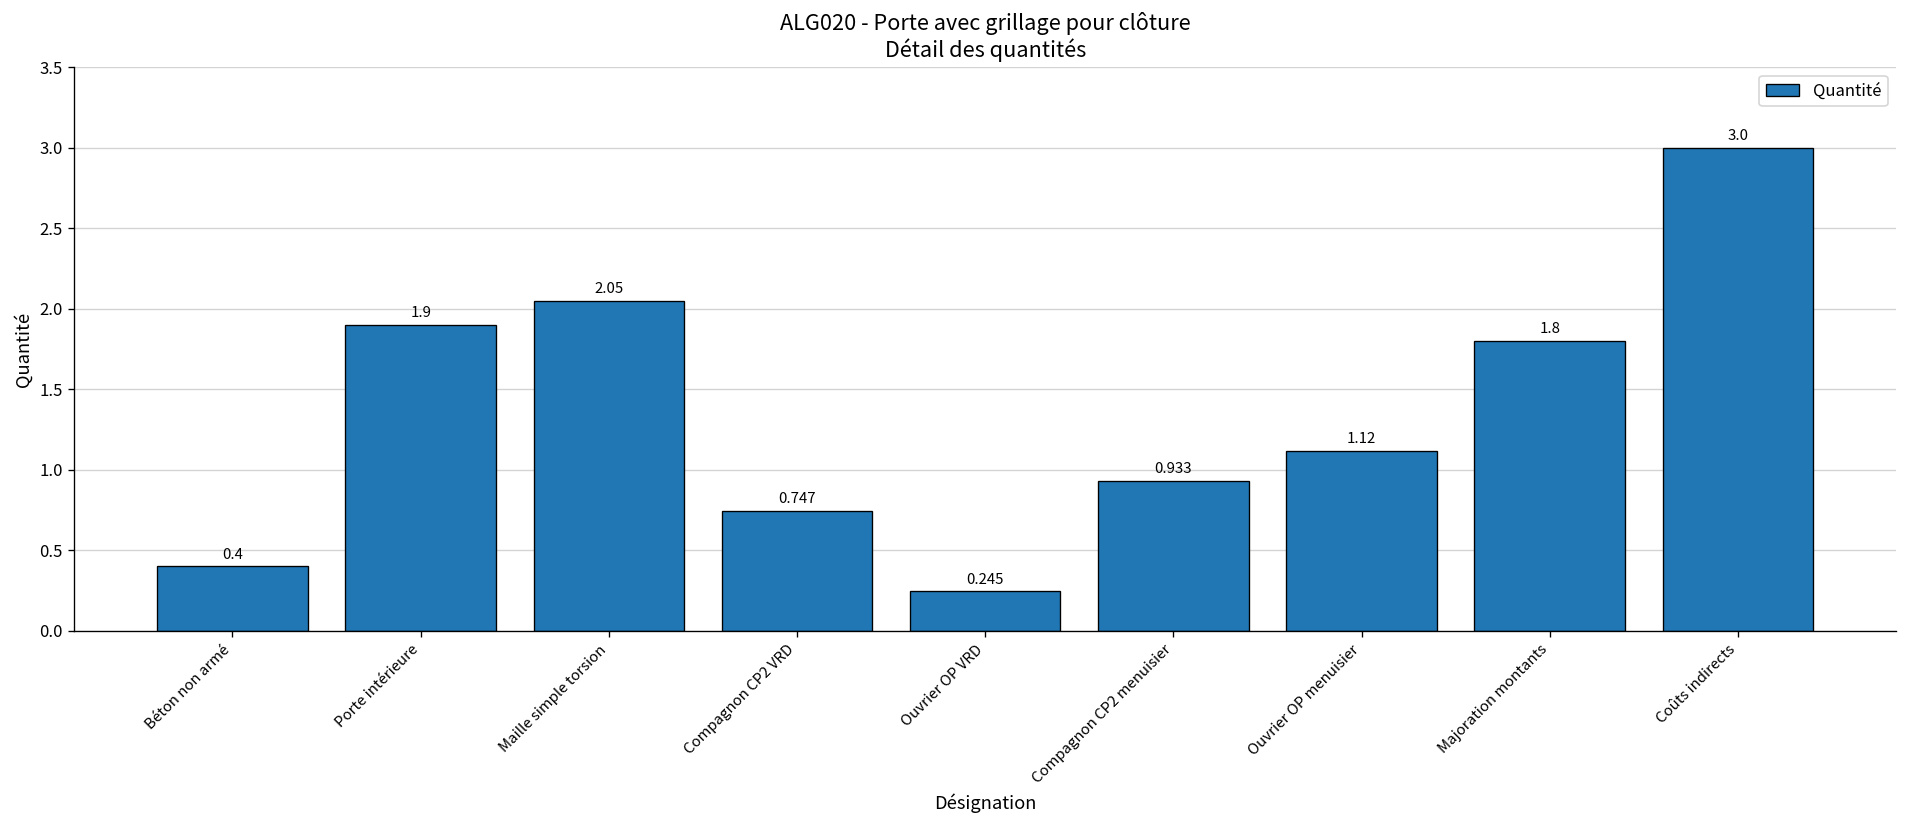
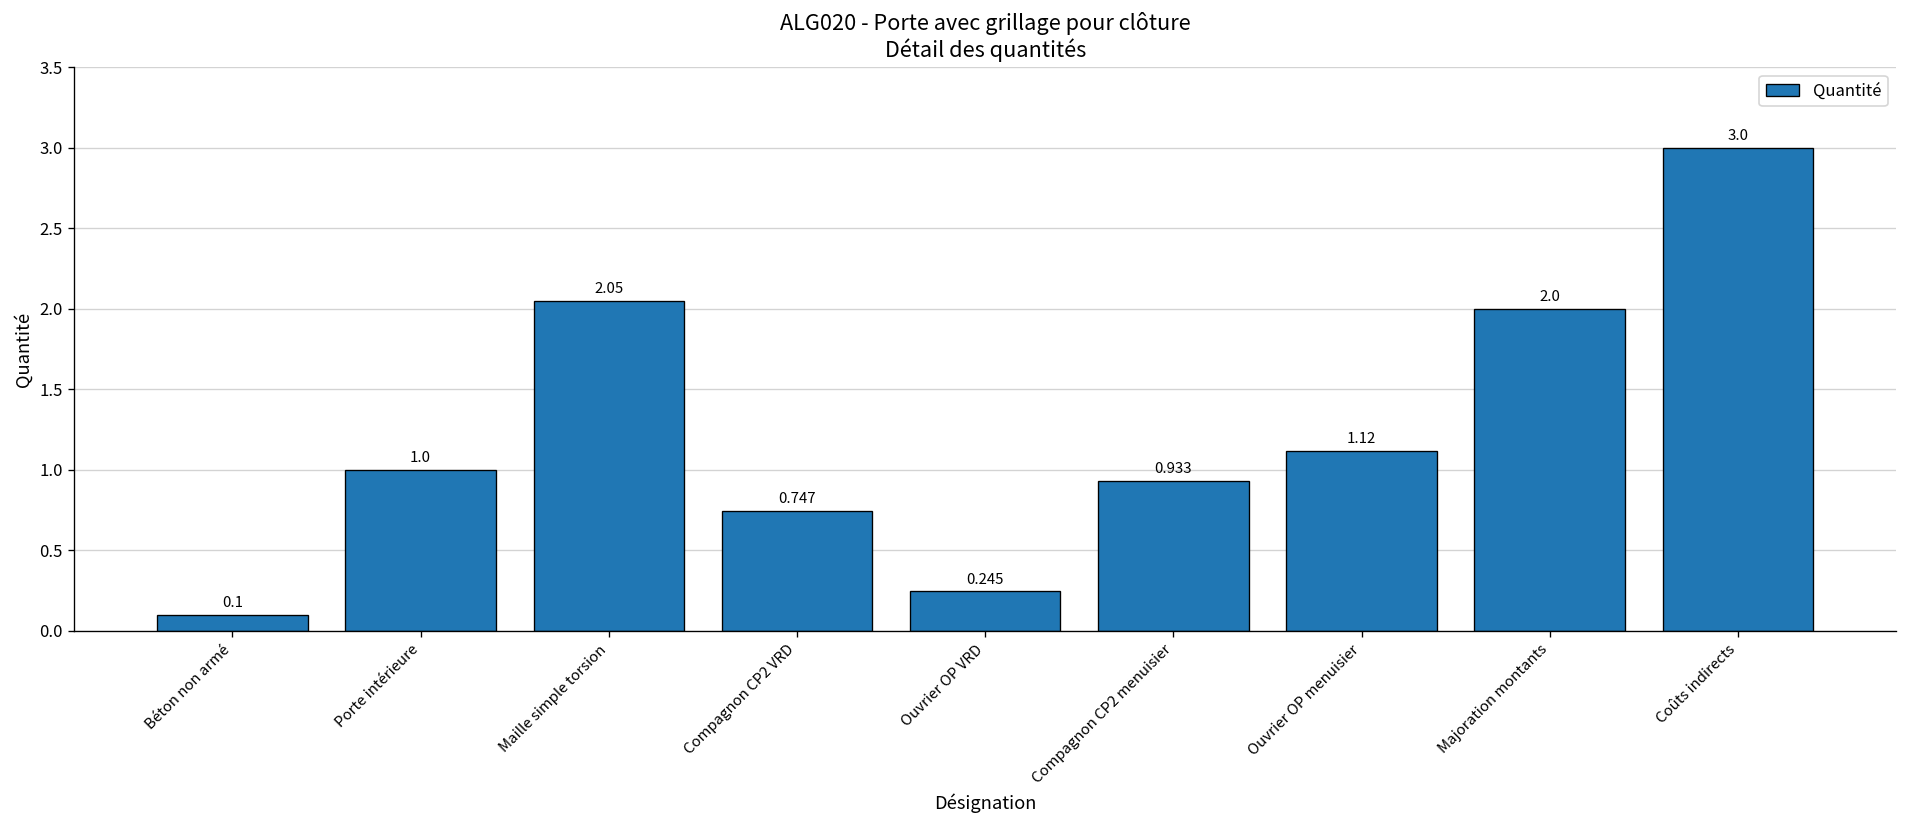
  {
-   "Béton non armé": 0.4,
-   "Porte intérieure": 1.9,
+   "Béton non armé": 0.1,
+   "Porte intérieure": 1.0,
    "Maille simple torsion": 2.05,
    "Compagnon CP2 VRD": 0.747,
    "Ouvrier OP VRD": 0.245,
    "Compagnon CP2 menuisier": 0.933,
    "Ouvrier OP menuisier": 1.12,
-   "Majoration montants": 1.8,
+   "Majoration montants": 2.0,
    "Coûts indirects": 3.0
  }
